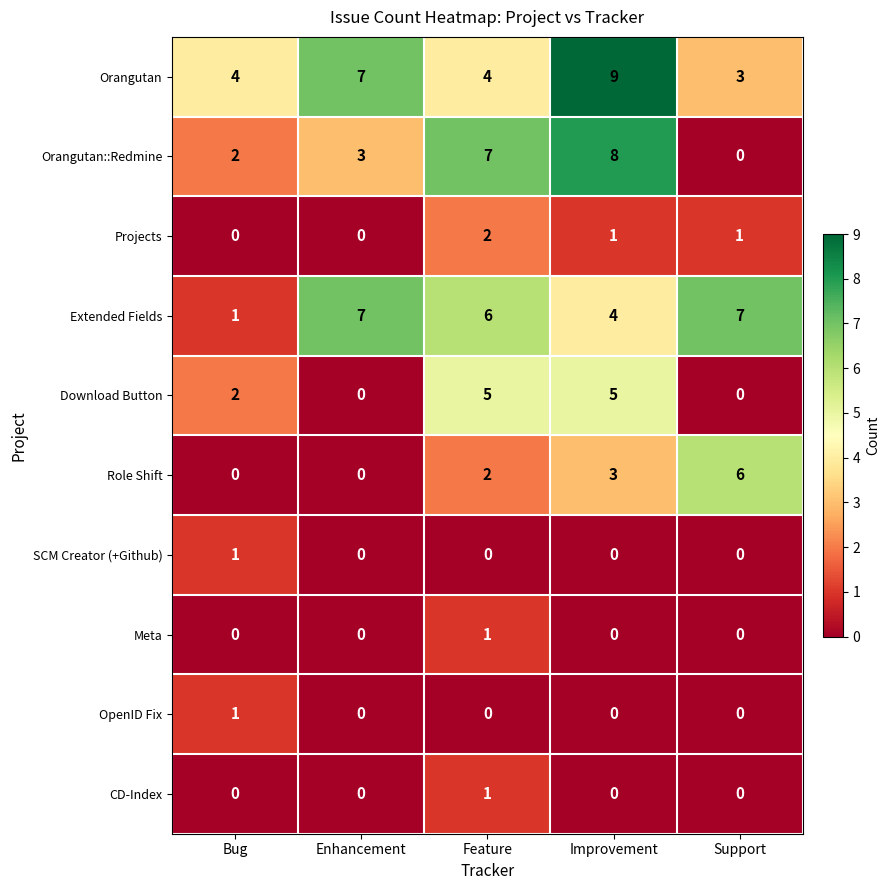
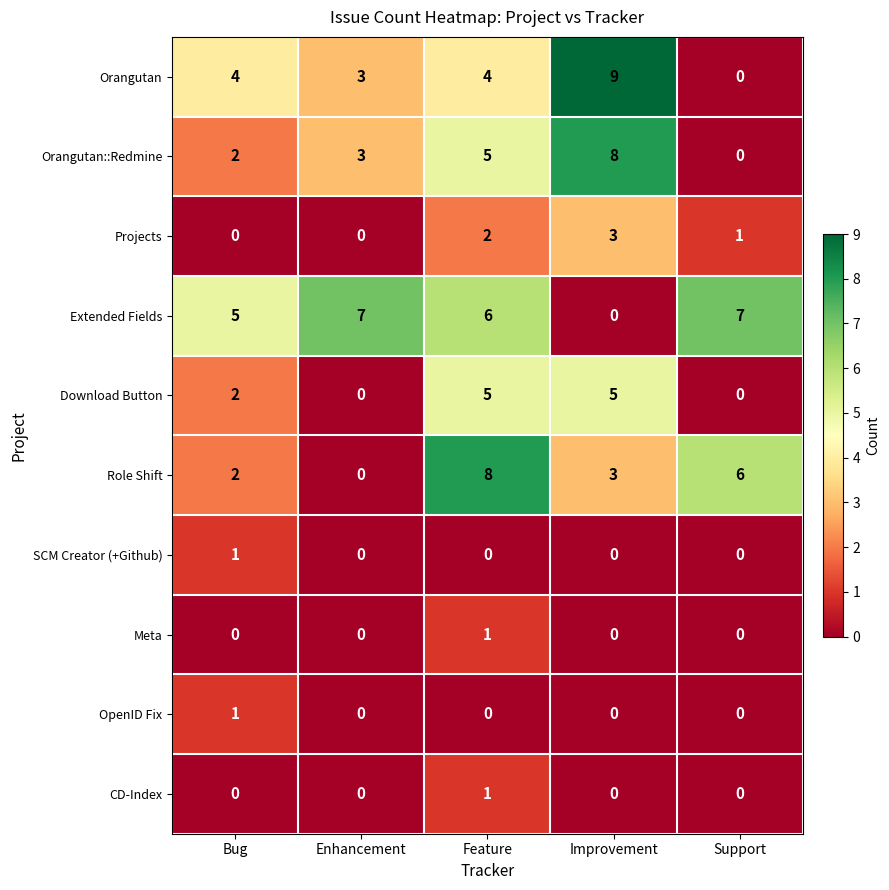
  {
    "Orangutan": {
      "Bug": 4,
-     "Enhancement": 7,
+     "Enhancement": 3,
      "Feature": 4,
      "Improvement": 9,
-     "Support": 3
+     "Support": 0
    },
    "Orangutan::Redmine": {
      "Bug": 2,
      "Enhancement": 3,
-     "Feature": 7,
+     "Feature": 5,
      "Improvement": 8,
      "Support": 0
    },
    "Projects": {
      "Bug": 0,
      "Enhancement": 0,
      "Feature": 2,
-     "Improvement": 1,
+     "Improvement": 3,
      "Support": 1
    },
    "Extended Fields": {
-     "Bug": 1,
+     "Bug": 5,
      "Enhancement": 7,
      "Feature": 6,
-     "Improvement": 4,
+     "Improvement": 0,
      "Support": 7
    },
    "Download Button": {
      "Bug": 2,
      "Enhancement": 0,
      "Feature": 5,
      "Improvement": 5,
      "Support": 0
    },
    "Role Shift": {
-     "Bug": 0,
+     "Bug": 2,
      "Enhancement": 0,
-     "Feature": 2,
+     "Feature": 8,
      "Improvement": 3,
      "Support": 6
    },
    "SCM Creator (+Github)": {
      "Bug": 1,
      "Enhancement": 0,
      "Feature": 0,
      "Improvement": 0,
      "Support": 0
    },
    "Meta": {
      "Bug": 0,
      "Enhancement": 0,
      "Feature": 1,
      "Improvement": 0,
      "Support": 0
    },
    "OpenID Fix": {
      "Bug": 1,
      "Enhancement": 0,
      "Feature": 0,
      "Improvement": 0,
      "Support": 0
    },
    "CD-Index": {
      "Bug": 0,
      "Enhancement": 0,
      "Feature": 1,
      "Improvement": 0,
      "Support": 0
    }
  }
